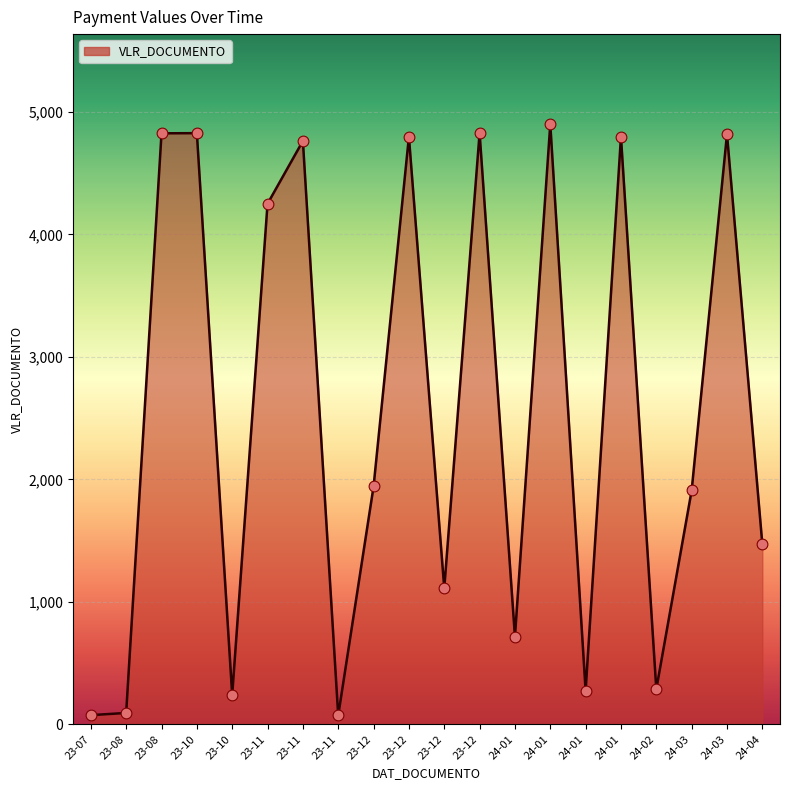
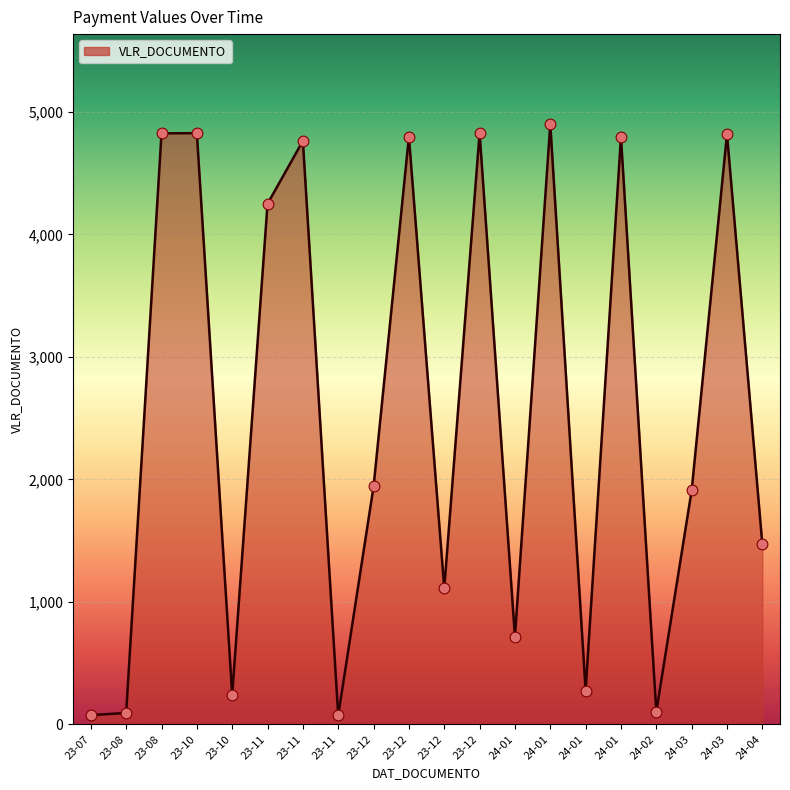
  {
    "23-07": "70",
-   "24-02": "290",
+   "24-02": "100",
    "24-04": "1,470"
  }
